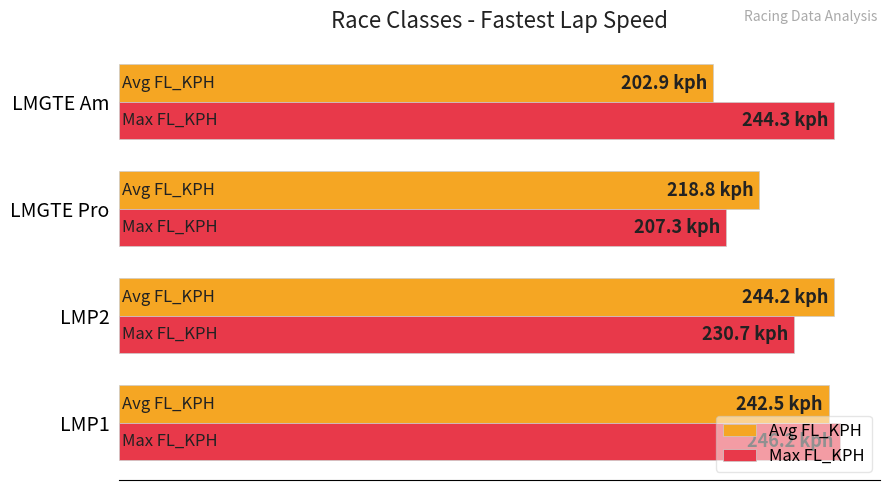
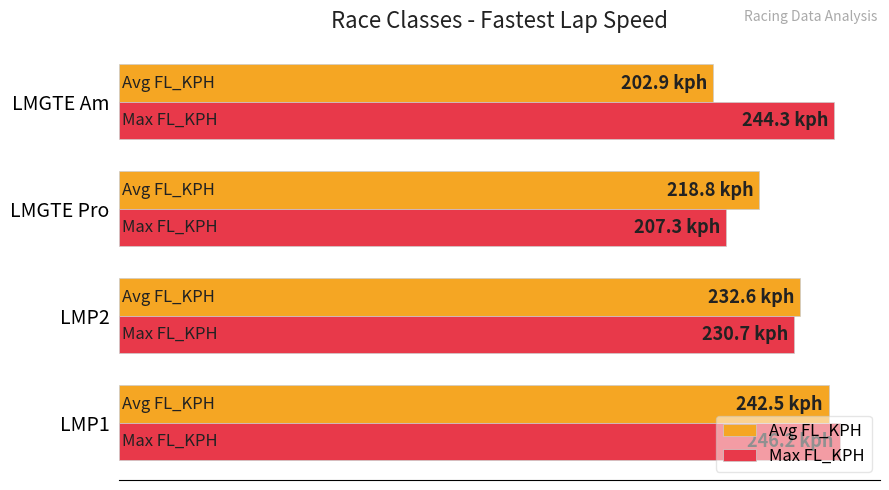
  {
    "Avg FL_KPH": {
      "LMGTE Am": 202.9,
      "LMGTE Pro": 218.8,
-     "LMP2": 244.2,
+     "LMP2": 232.6,
      "LMP1": 242.5
    },
    "Max FL_KPH": {
      "LMGTE Am": 244.3,
      "LMGTE Pro": 207.3,
      "LMP2": 230.7
    }
  }
